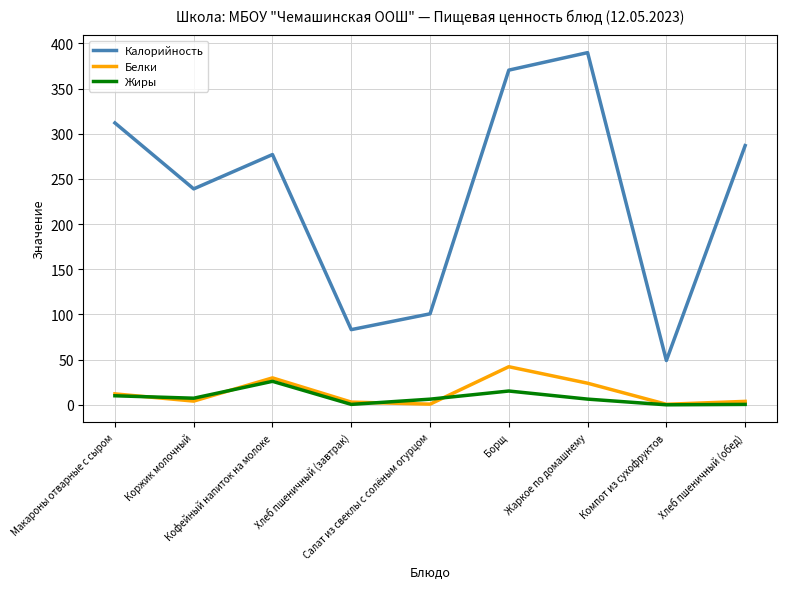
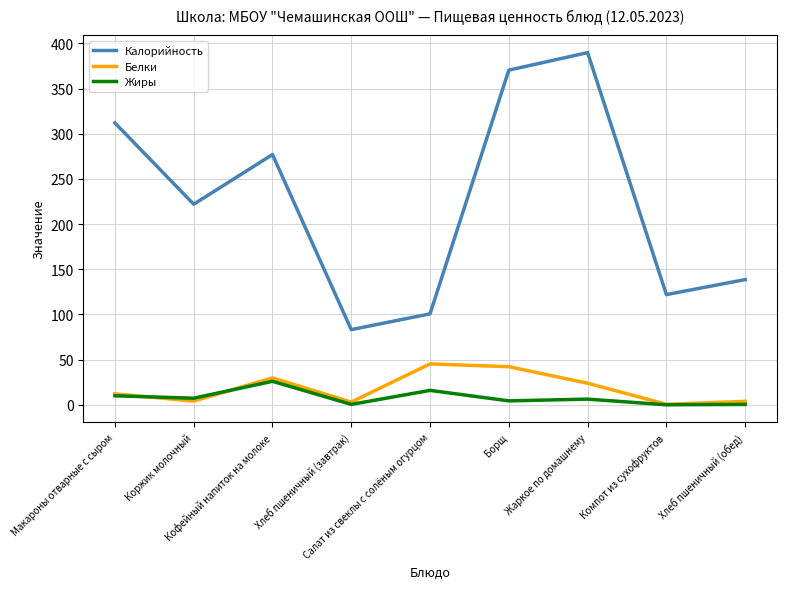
  {
    "Калорийность": {
      "Макароны отварные с сыром": 310,
-     "Коржик молочный": 240,
+     "Коржик молочный": 220,
      "Кофейный напиток на молоке": 280,
      "Хлеб пшеничный (завтрак)": 80,
      "Салат из свеклы с солёным огурцом": 100,
      "Борщ": 370,
      "Жаркое по домашнему": 390,
-     "Компот из сухофруктов": 50,
-     "Хлеб пшеничный (обед)": 290
+     "Компот из сухофруктов": 120,
+     "Хлеб пшеничный (обед)": 140
    },
    "Белки": {
      "Коржик молочный": 0,
      "Кофейный напиток на молоке": 30,
-     "Салат из свеклы с солёным огурцом": 0,
+     "Салат из свеклы с солёным огурцом": 50,
      "Борщ": 40,
      "Жаркое по домашнему": 20,
      "Хлеб пшеничный (обед)": 0
    },
    "Жиры": {
      "Коржик молочный": 10,
      "Кофейный напиток на молоке": 30,
-     "Салат из свеклы с солёным огурцом": 10,
-     "Борщ": 20,
+     "Салат из свеклы с солёным огурцом": 20,
+     "Борщ": 0,
      "Жаркое по домашнему": 10,
      "Хлеб пшеничный (обед)": 0
    }
  }
